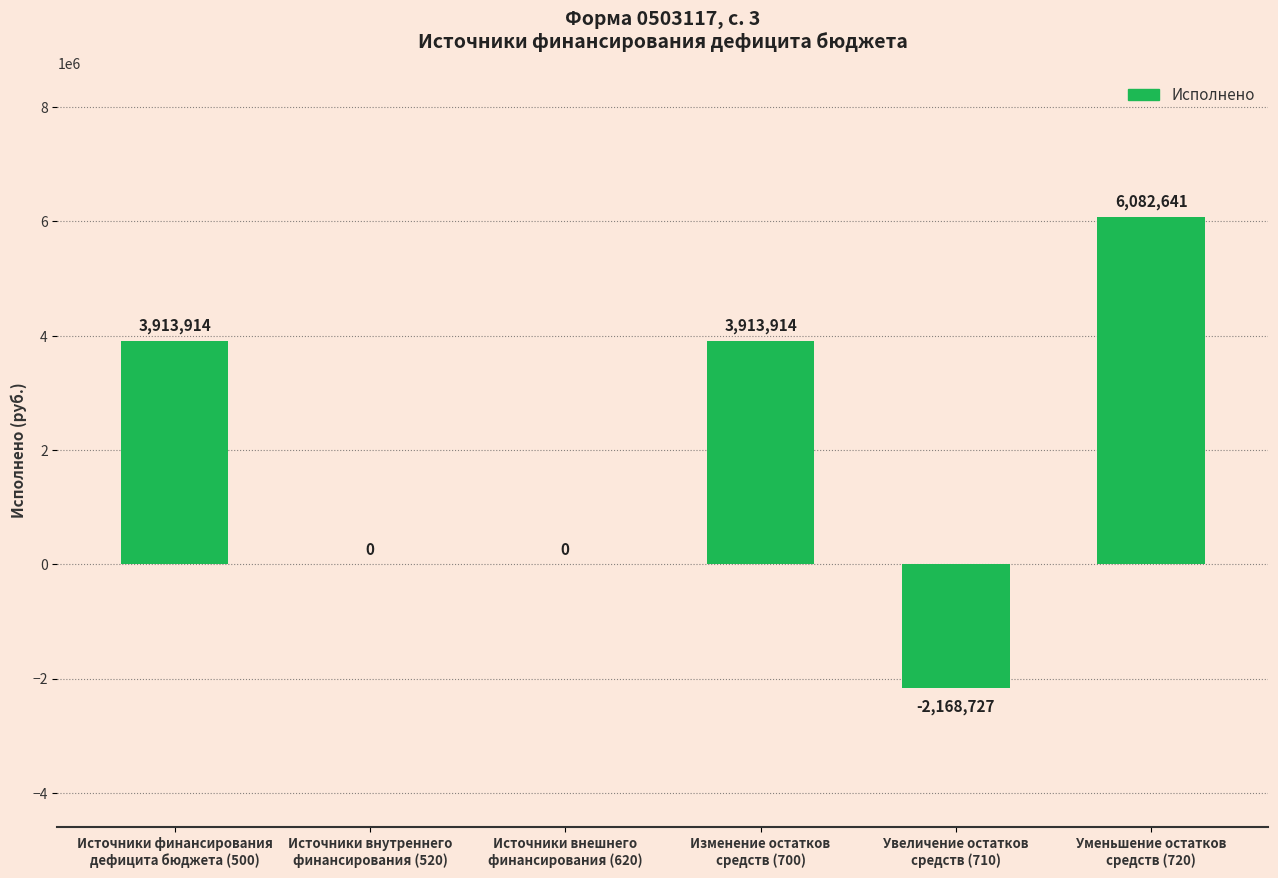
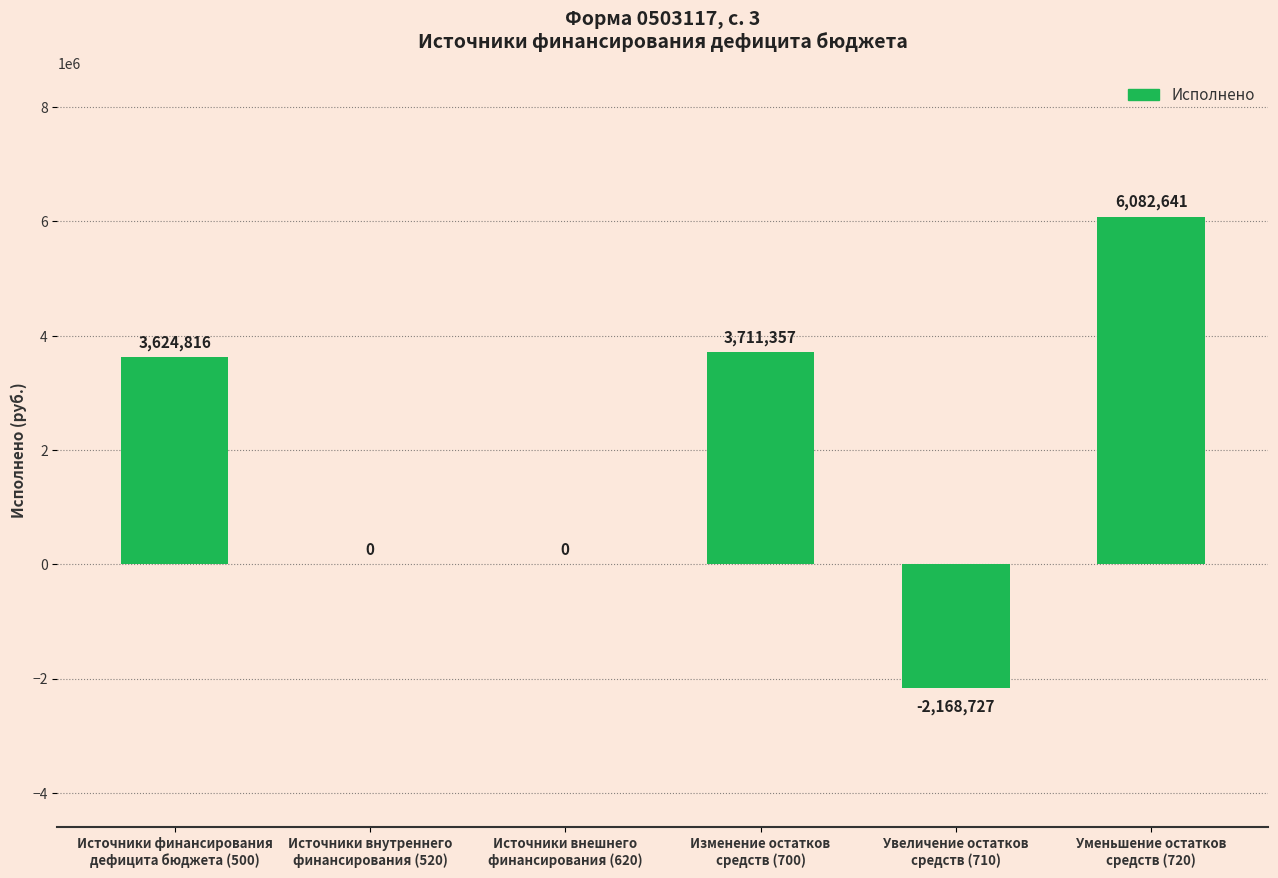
  {
-   "Источники финансирования дефицита бюджета (500)": "3,913,914",
+   "Источники финансирования дефицита бюджета (500)": "3,624,816",
    "Источники внутреннего финансирования (520)": "0",
    "Источники внешнего финансирования (620)": "0",
-   "Изменение остатков средств (700)": "3,913,914",
+   "Изменение остатков средств (700)": "3,711,357",
    "Увеличение остатков средств (710)": "-2,168,727",
    "Уменьшение остатков средств (720)": "6,082,641"
  }
